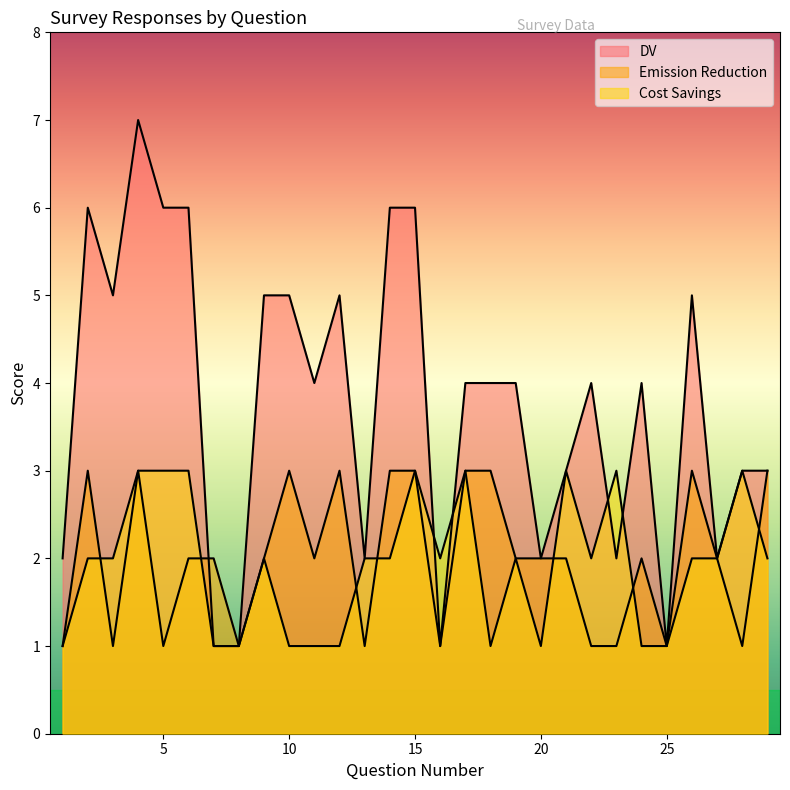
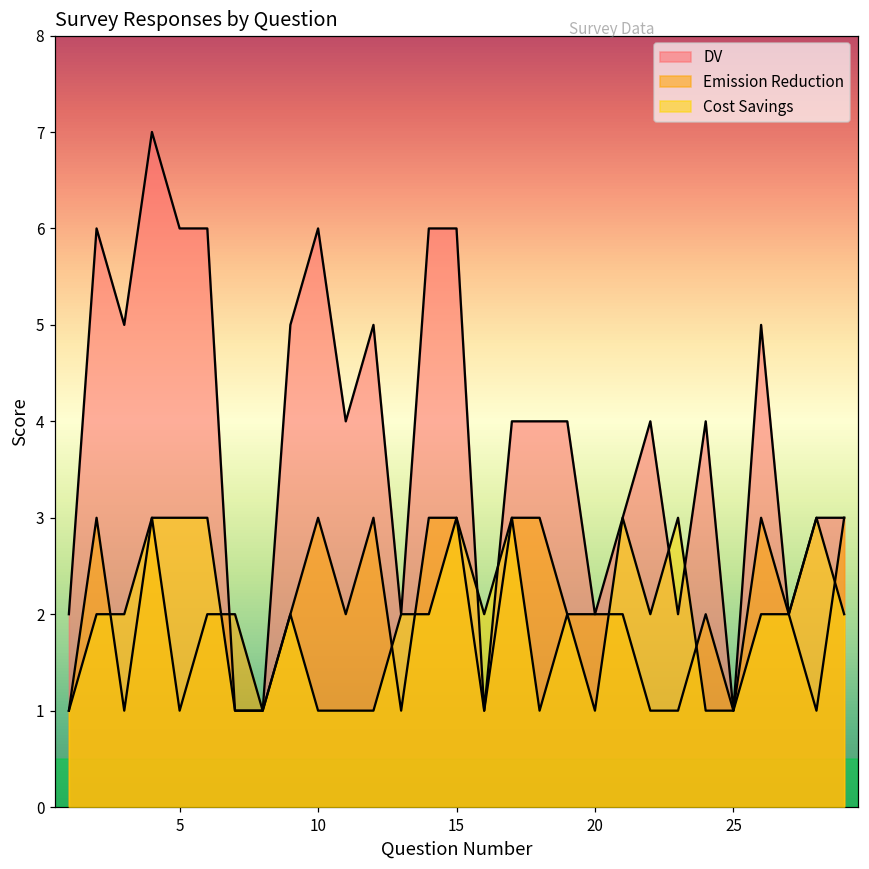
  {
    "DV": {
      "5": 6,
-     "10": 5,
+     "10": 6,
      "15": 6
    }
  }
